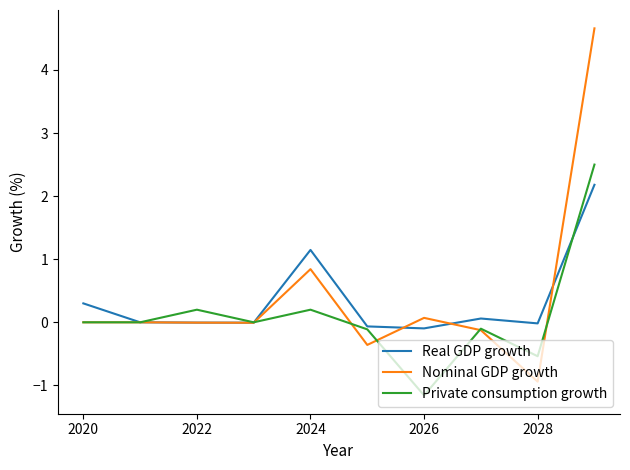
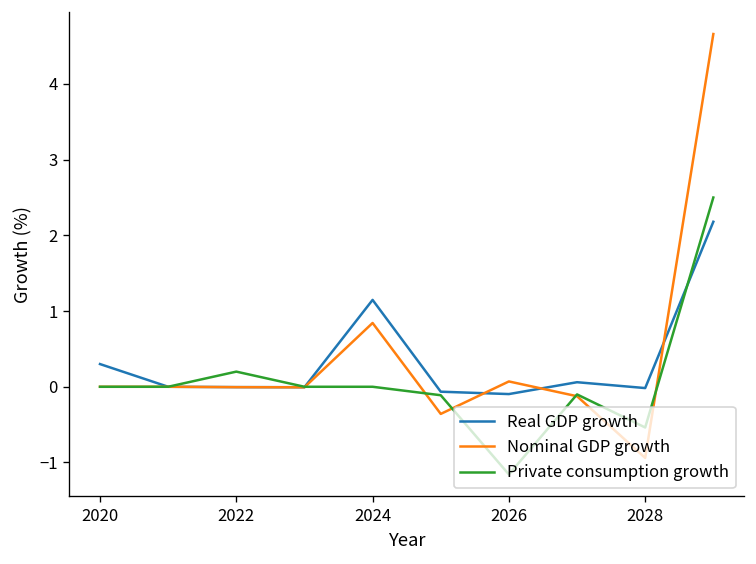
  {
    "Real GDP growth": {
      "2020": 0.3,
      "2024": 1.1,
      "2026": -0.1,
      "2028": 0.0
    },
    "Nominal GDP growth": {
      "2024": 0.8,
      "2026": 0.1
    },
    "Private consumption growth": {
      "2022": 0.2,
-     "2024": 0.2
+     "2024": 0.0
    }
  }
